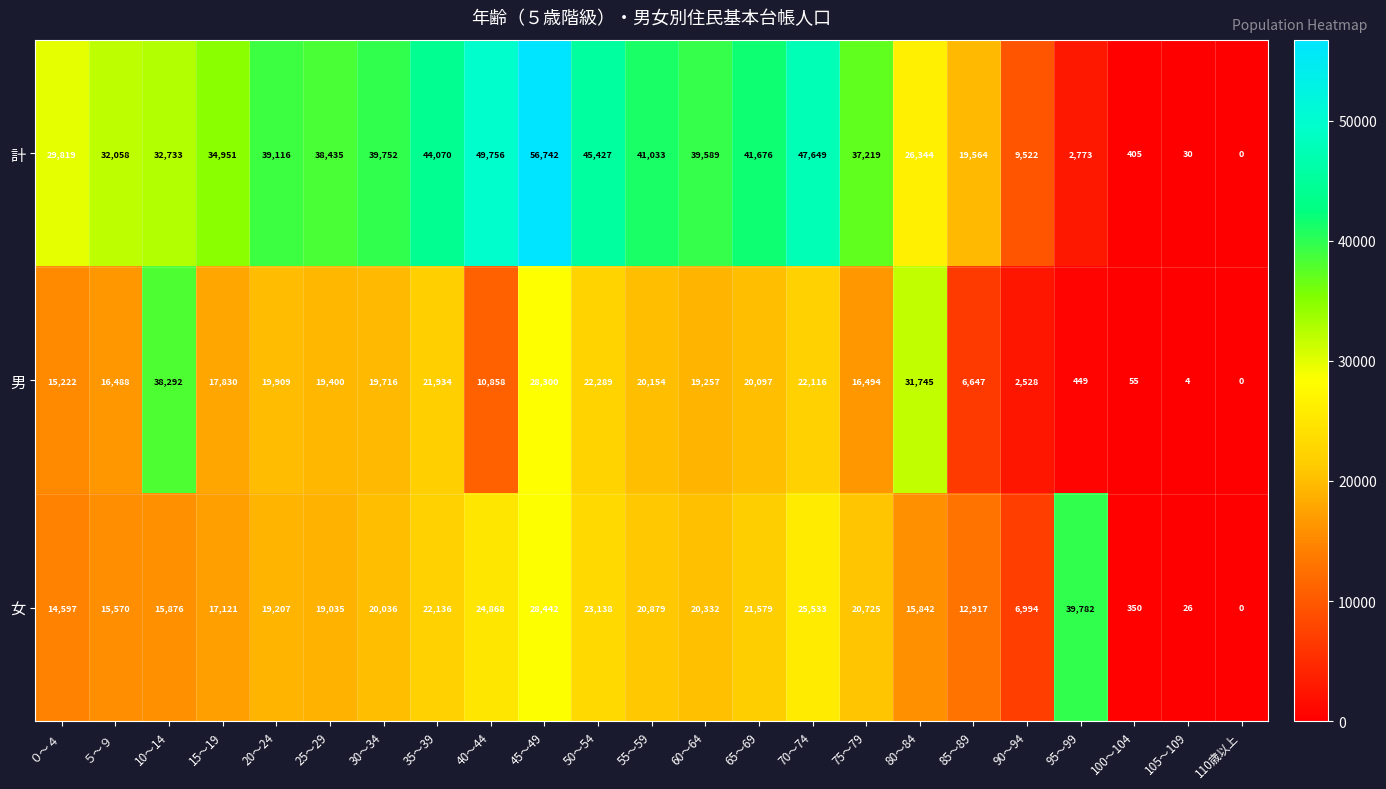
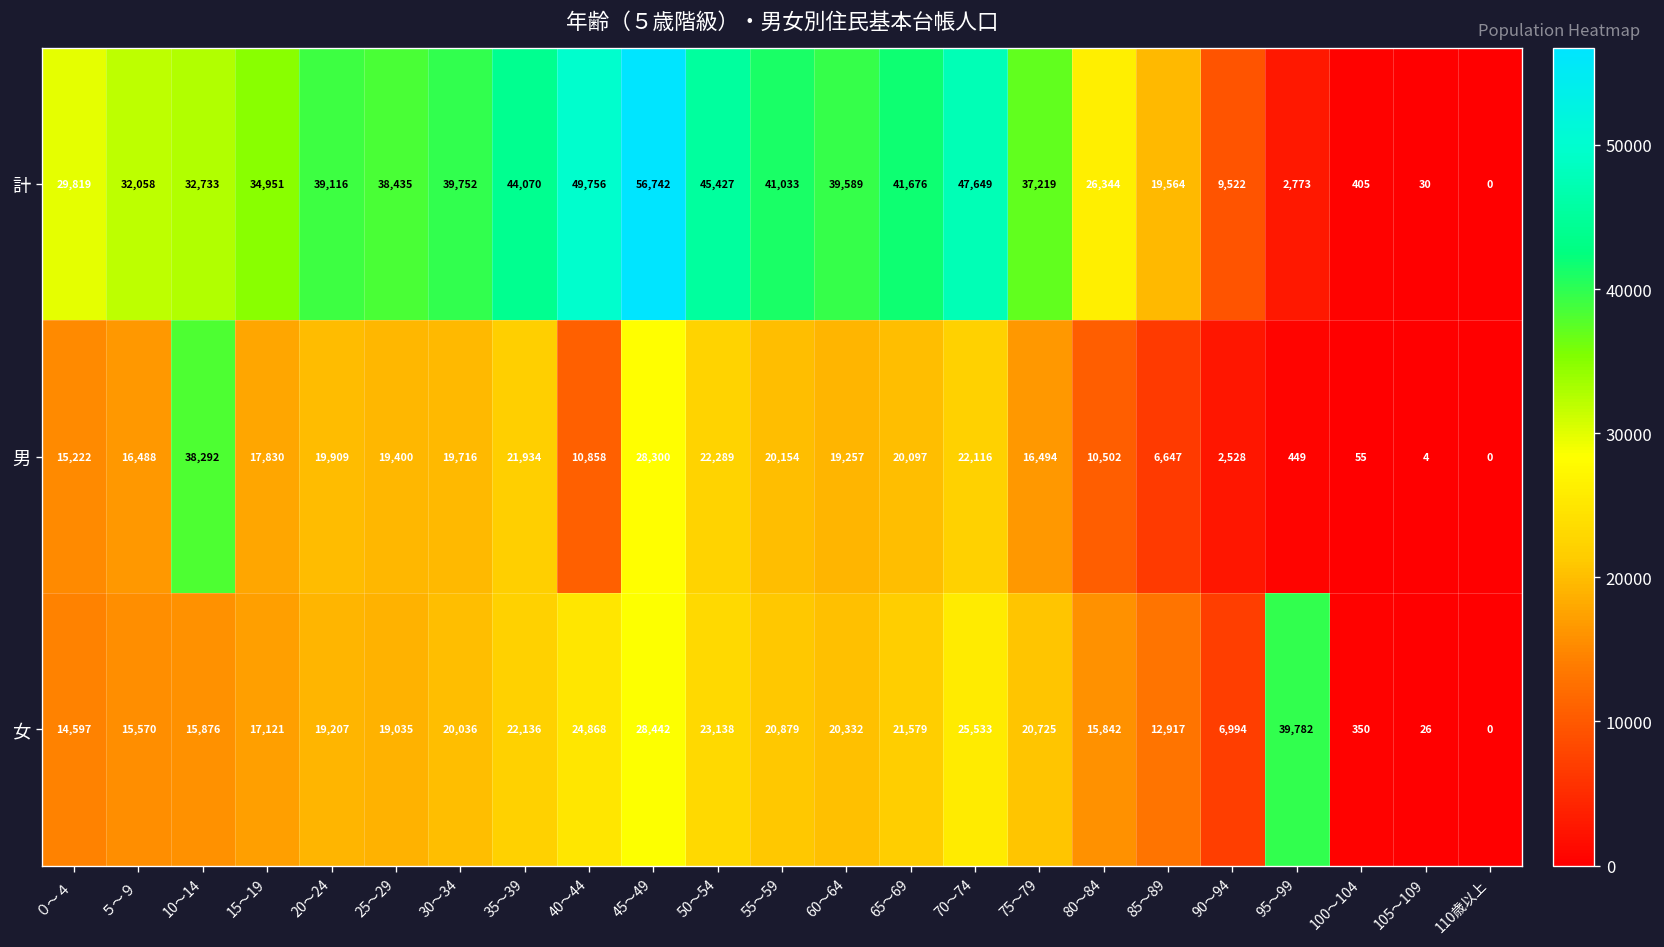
  {
    "計": {
      "０～４": "29,819",
      "５～９": "32,058",
      "10～14": "32,733",
      "15～19": "34,951",
      "20～24": "39,116",
      "25～29": "38,435",
      "30～34": "39,752",
      "35～39": "44,070",
      "40～44": "49,756",
      "45～49": "56,742",
      "50～54": "45,427",
      "55～59": "41,033",
      "60～64": "39,589",
      "65～69": "41,676",
      "70～74": "47,649",
      "75～79": "37,219",
      "80～84": "26,344",
      "85～89": "19,564",
      "90～94": "9,522",
      "95～99": "2,773",
      "100～104": "405",
      "105～109": "30",
      "110歳以上": "0"
    },
    "男": {
      "０～４": "15,222",
      "５～９": "16,488",
      "10～14": "38,292",
      "15～19": "17,830",
      "20～24": "19,909",
      "25～29": "19,400",
      "30～34": "19,716",
      "35～39": "21,934",
      "40～44": "10,858",
      "45～49": "28,300",
      "50～54": "22,289",
      "55～59": "20,154",
      "60～64": "19,257",
      "65～69": "20,097",
      "70～74": "22,116",
      "75～79": "16,494",
-     "80～84": "31,745",
+     "80～84": "10,502",
      "85～89": "6,647",
      "90～94": "2,528",
      "95～99": "449",
      "100～104": "55",
      "105～109": "4",
      "110歳以上": "0"
    },
    "女": {
      "０～４": "14,597",
      "５～９": "15,570",
      "10～14": "15,876",
      "15～19": "17,121",
      "20～24": "19,207",
      "25～29": "19,035",
      "30～34": "20,036",
      "35～39": "22,136",
      "40～44": "24,868",
      "45～49": "28,442",
      "50～54": "23,138",
      "55～59": "20,879",
      "60～64": "20,332",
      "65～69": "21,579",
      "70～74": "25,533",
      "75～79": "20,725",
      "80～84": "15,842",
      "85～89": "12,917",
      "90～94": "6,994",
      "95～99": "39,782",
      "100～104": "350",
      "105～109": "26",
      "110歳以上": "0"
    }
  }
